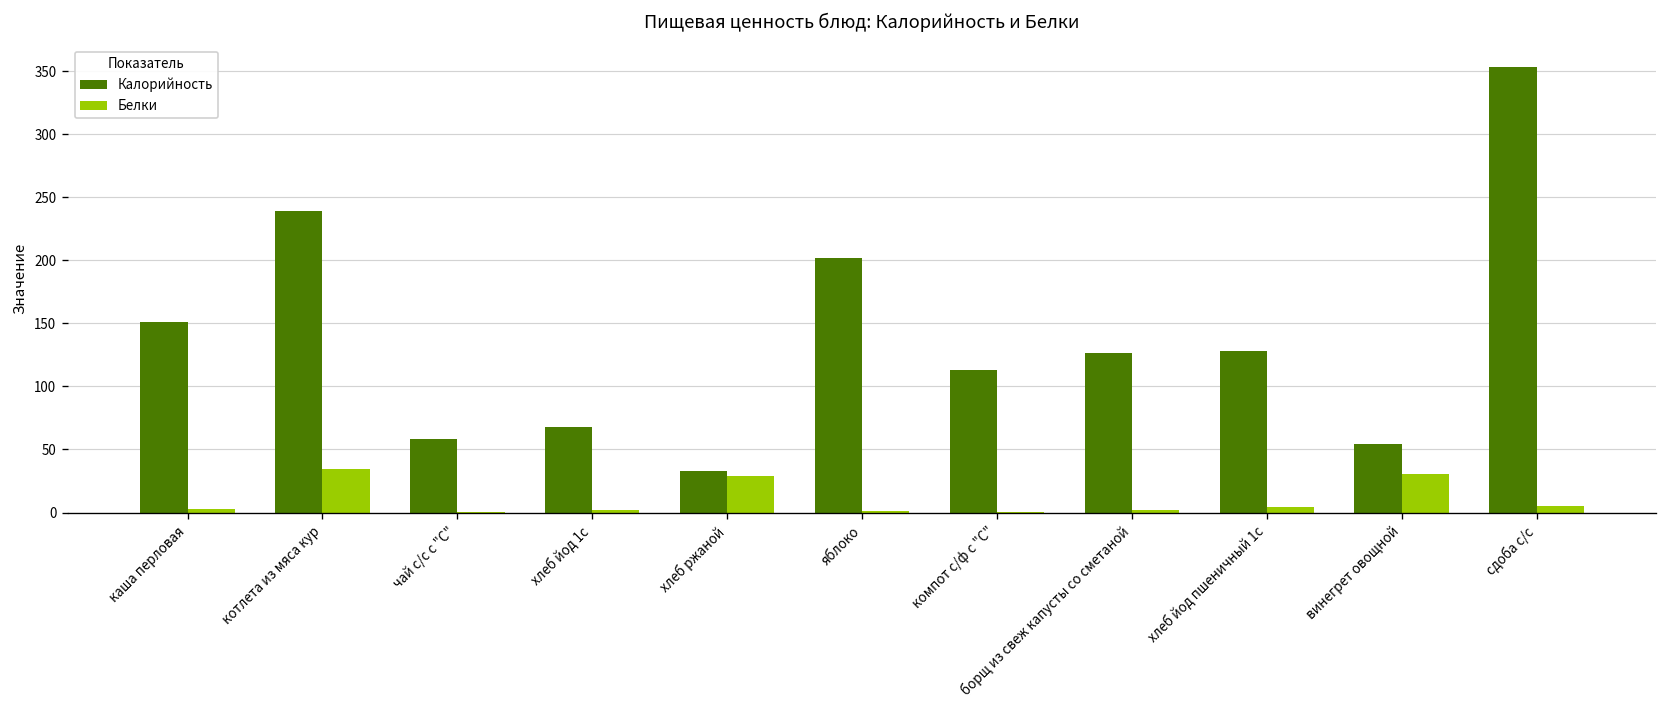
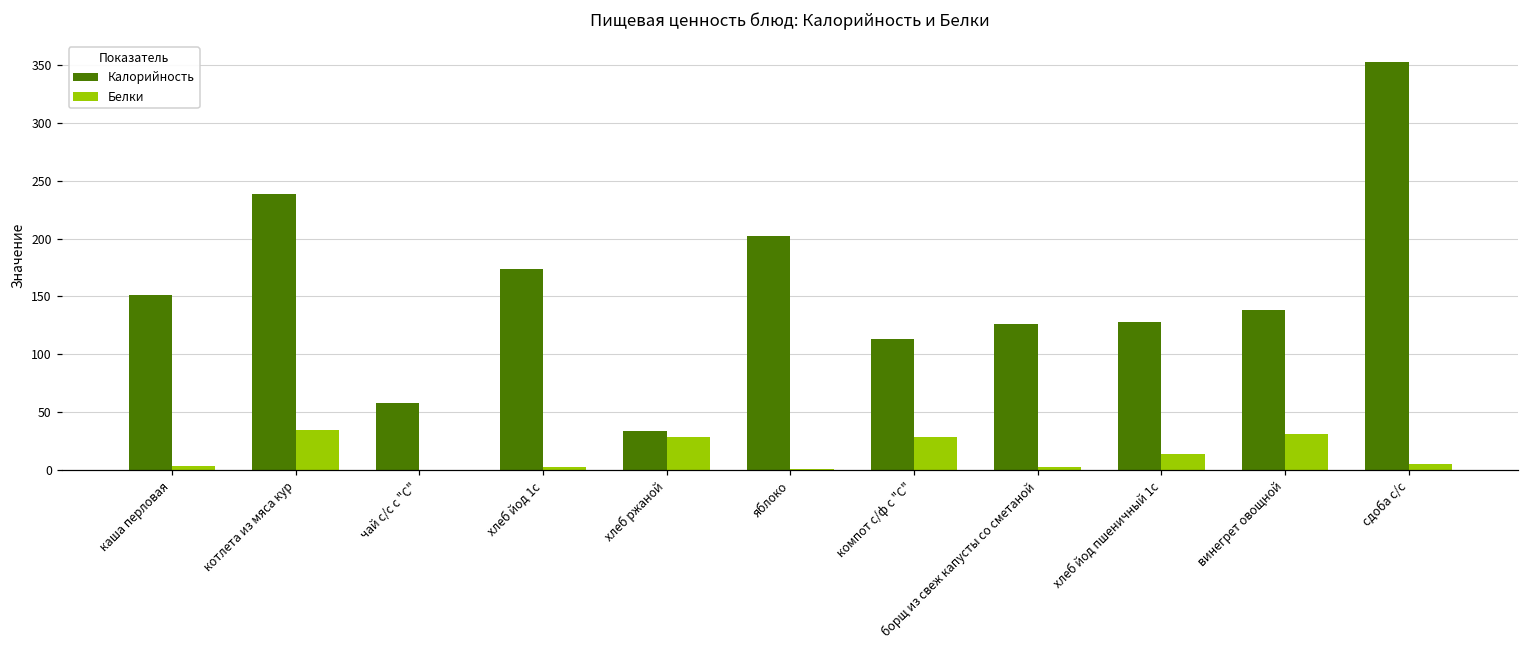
  {
    "Калорийность": {
      "каша перловая": 151,
      "котлета из мяса кур": 239,
      "чай с/с с \"С\"": 58,
-     "хлеб йод 1с": 68,
+     "хлеб йод 1с": 174,
      "хлеб ржаной": 33,
      "яблоко": 202,
      "компот с/ф с \"С\"": 113,
      "борщ из свеж капусты со сметаной": 126,
      "хлеб йод пшеничный 1с": 128,
-     "винегрет овощной": 54,
+     "винегрет овощной": 138,
      "сдоба с/с": 353
    },
    "Белки": {
      "каша перловая": 3,
      "котлета из мяса кур": 35,
      "хлеб ржаной": 29,
-     "компот с/ф с \"С\"": 1,
-     "хлеб йод пшеничный 1с": 5,
+     "компот с/ф с \"С\"": 28,
+     "хлеб йод пшеничный 1с": 14,
      "винегрет овощной": 31,
      "сдоба с/с": 5
    }
  }
